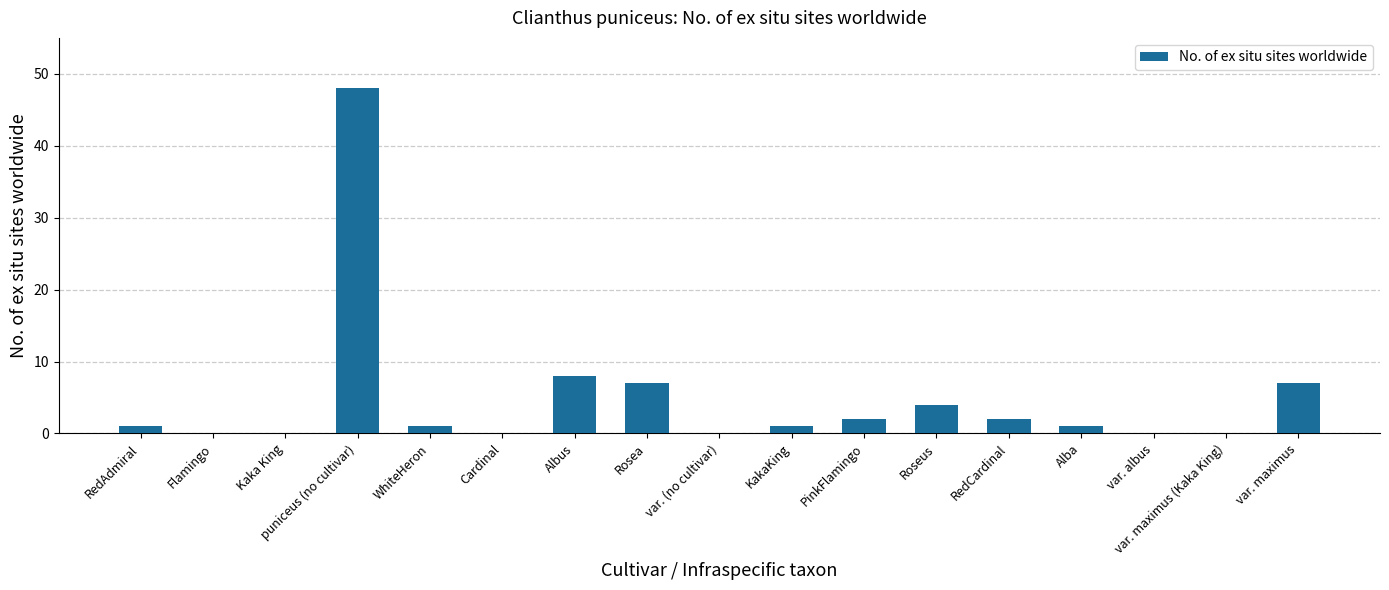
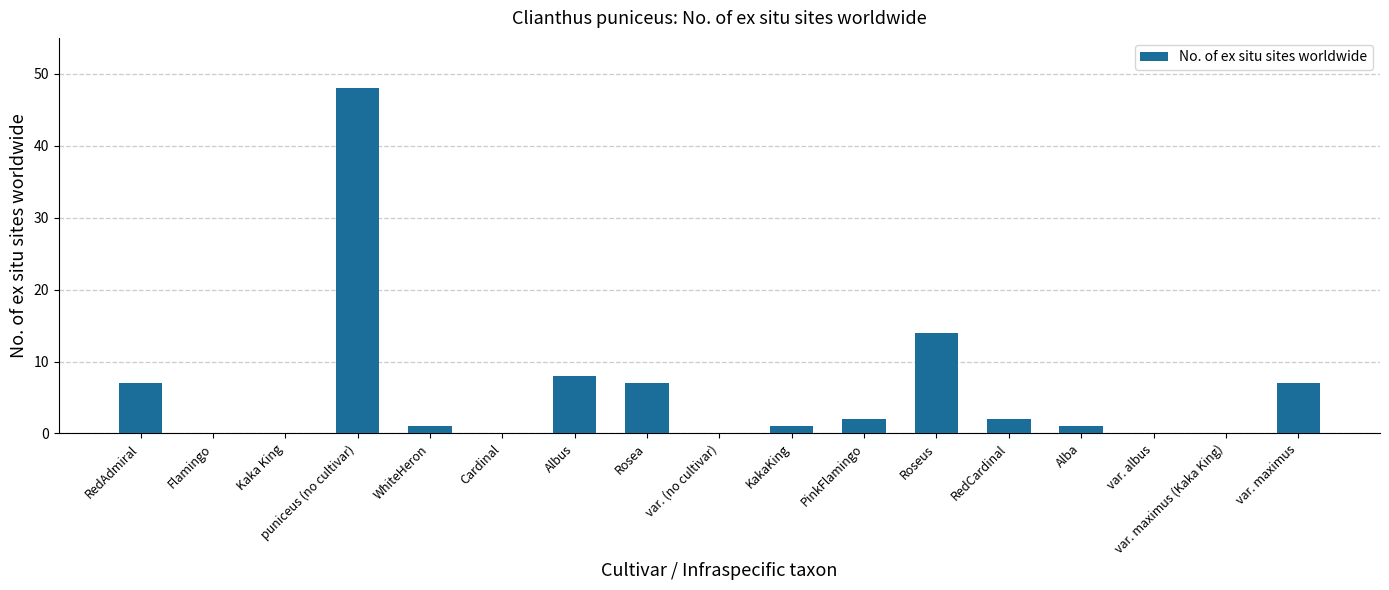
  {
-   "RedAdmiral": 1,
+   "RedAdmiral": 7,
    "Flamingo": 0,
    "Kaka King": 0,
    "puniceus (no cultivar)": 48,
    "WhiteHeron": 1,
    "Cardinal": 0,
    "Albus": 8,
    "Rosea": 7,
    "var. (no cultivar)": 0,
    "KakaKing": 1,
    "PinkFlamingo": 2,
-   "Roseus": 4,
+   "Roseus": 14,
    "RedCardinal": 2,
    "Alba": 1,
    "var. albus": 0,
    "var. maximus (Kaka King)": 0,
    "var. maximus": 7
  }
